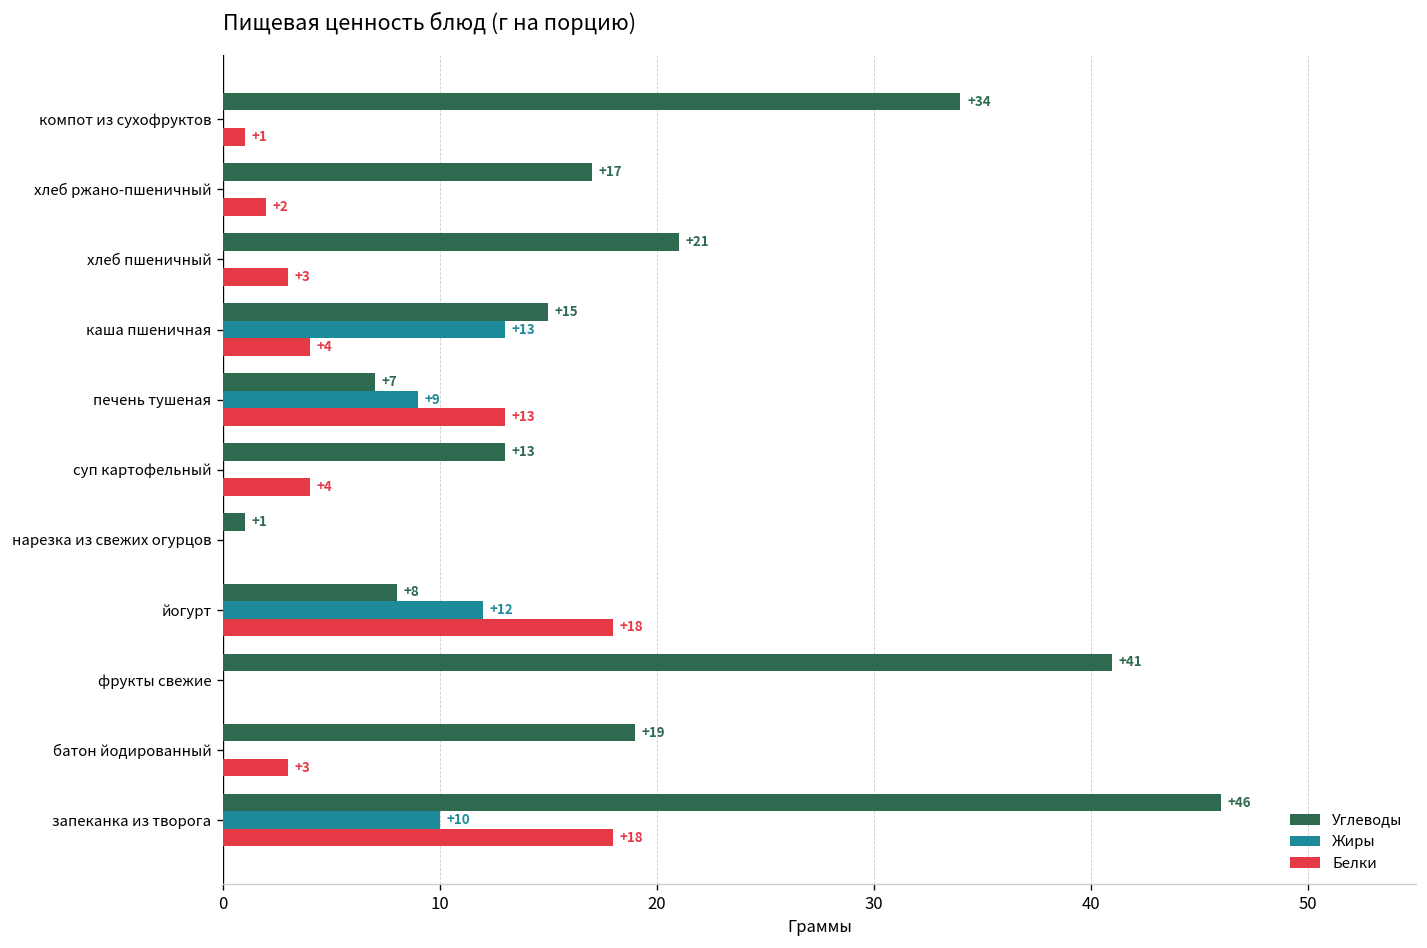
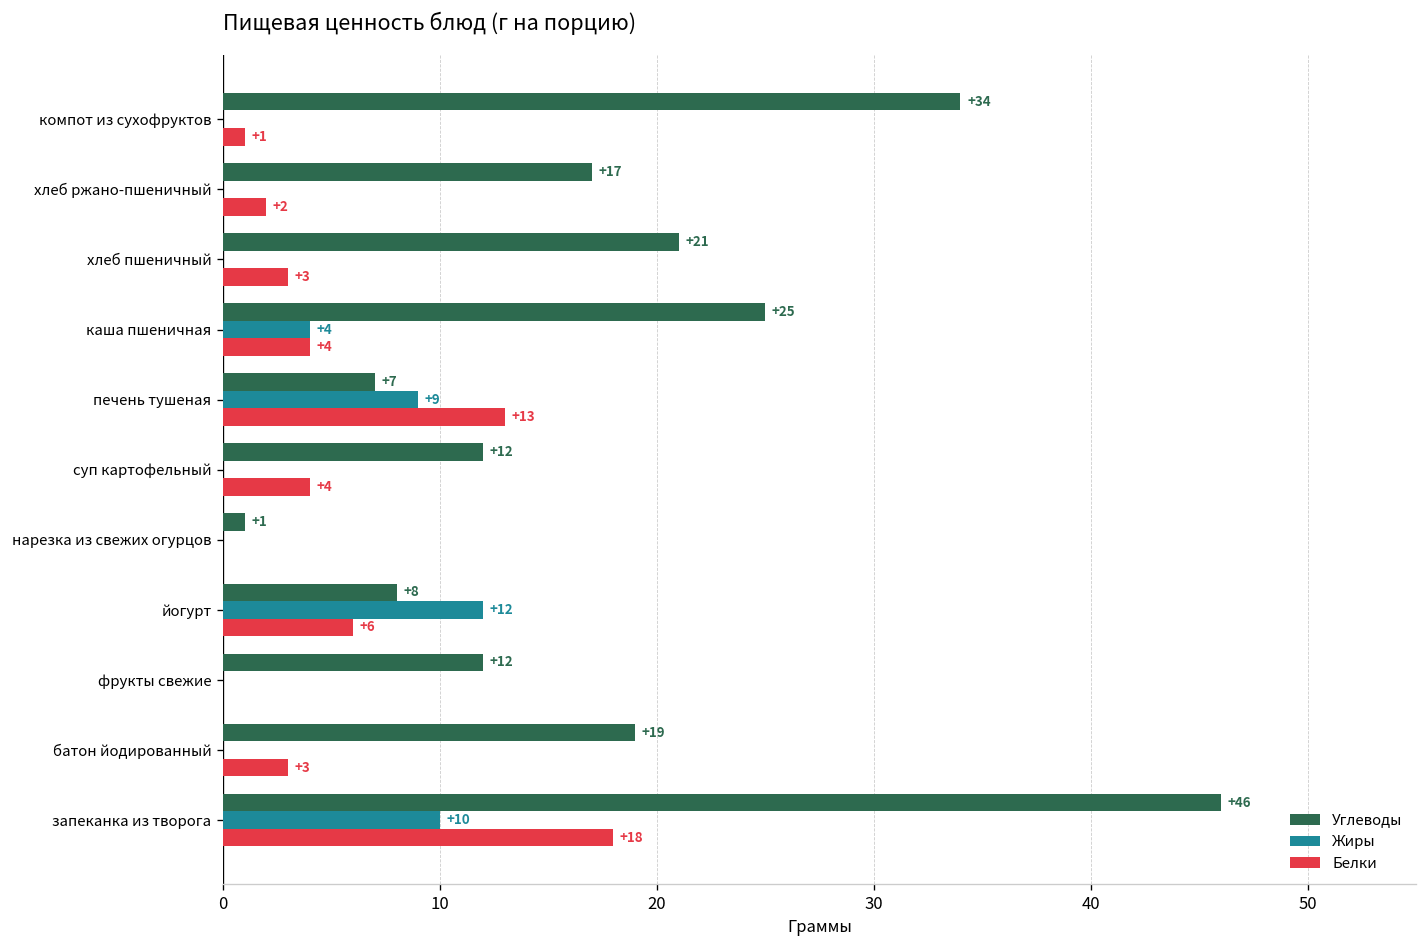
  {
    "Углеводы": {
      "компот из сухофруктов": "+34",
      "хлеб ржано-пшеничный": "+17",
      "хлеб пшеничный": "+21",
-     "каша пшеничная": "+15",
+     "каша пшеничная": "+25",
      "печень тушеная": "+7",
-     "суп картофельный": "+13",
+     "суп картофельный": "+12",
      "нарезка из свежих огурцов": "+1",
      "йогурт": "+8",
-     "фрукты свежие": "+41",
+     "фрукты свежие": "+12",
      "батон йодированный": "+19",
      "запеканка из творога": "+46"
    },
    "Жиры": {
-     "каша пшеничная": "+13",
+     "каша пшеничная": "+4",
      "печень тушеная": "+9",
      "йогурт": "+12",
      "запеканка из творога": "+10"
    },
    "Белки": {
      "компот из сухофруктов": "+1",
      "хлеб ржано-пшеничный": "+2",
      "хлеб пшеничный": "+3",
      "каша пшеничная": "+4",
      "печень тушеная": "+13",
      "суп картофельный": "+4",
-     "йогурт": "+18",
+     "йогурт": "+6",
      "батон йодированный": "+3",
      "запеканка из творога": "+18"
    }
  }
